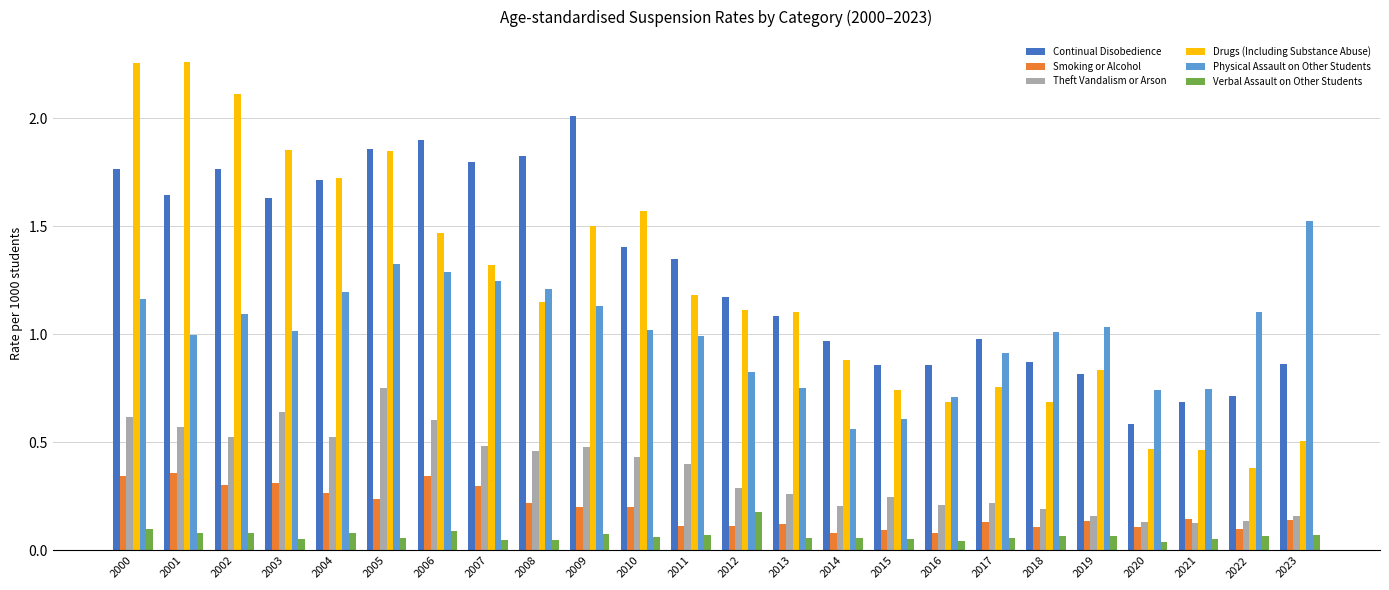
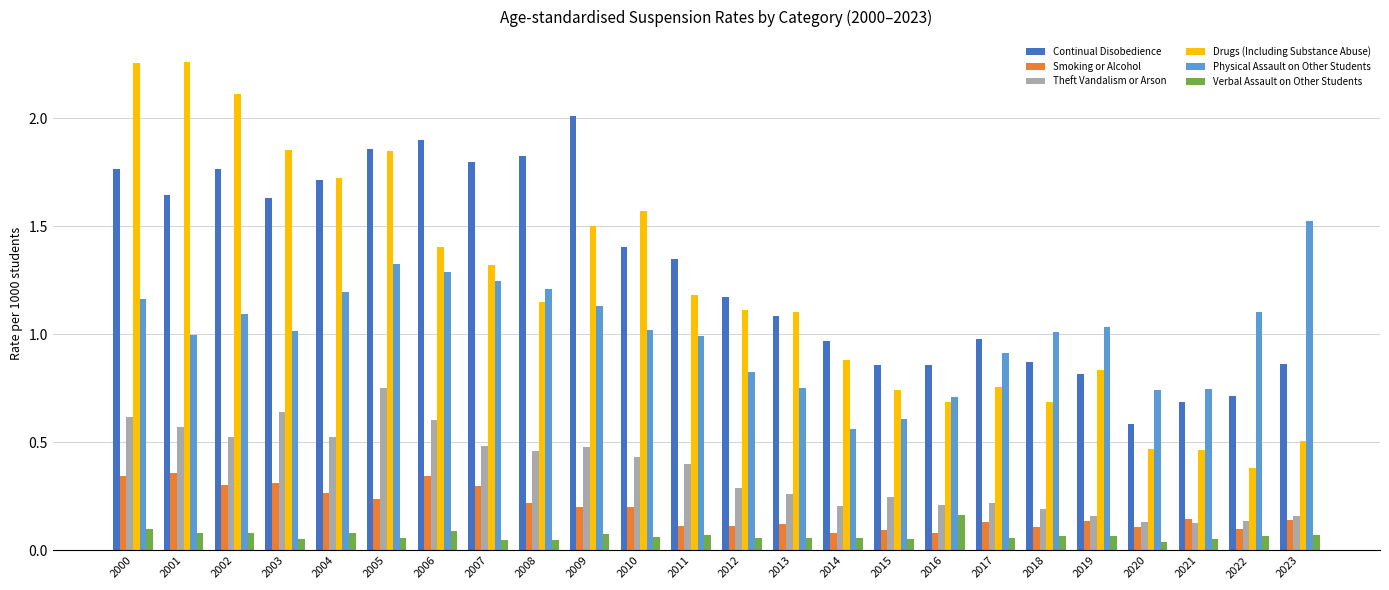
  {
    "Smoking or Alcohol": {
      "2000": 0.35,
      "2001": 0.36,
      "2002": 0.30,
      "2003": 0.31,
      "2004": 0.27,
      "2005": 0.24,
      "2006": 0.35,
      "2007": 0.30,
      "2008": 0.22,
      "2009": 0.20,
      "2010": 0.20,
      "2011": 0.11,
      "2012": 0.11,
      "2013": 0.12,
      "2014": 0.08,
      "2015": 0.10,
      "2016": 0.08,
      "2017": 0.13,
      "2018": 0.11,
      "2019": 0.14,
      "2020": 0.11,
      "2021": 0.15,
      "2022": 0.10,
      "2023": 0.14
    },
    "Theft Vandalism or Arson": {
      "2000": 0.62,
      "2001": 0.57,
      "2002": 0.53,
      "2003": 0.64,
      "2004": 0.53,
      "2005": 0.75,
      "2006": 0.61,
      "2007": 0.49,
      "2008": 0.46,
      "2009": 0.48,
      "2010": 0.43,
      "2011": 0.40,
      "2012": 0.29,
      "2013": 0.26,
      "2014": 0.21,
      "2015": 0.25,
      "2016": 0.21,
      "2017": 0.22,
      "2018": 0.19,
      "2019": 0.16,
      "2020": 0.13,
      "2021": 0.13,
      "2022": 0.14,
      "2023": 0.16
    },
    "Drugs (Including Substance Abuse)": {
      "2000": 2.26,
      "2001": 2.26,
      "2002": 2.11,
      "2003": 1.86,
      "2004": 1.72,
      "2005": 1.85,
-     "2006": 1.47,
+     "2006": 1.40,
      "2007": 1.32,
      "2008": 1.15,
      "2009": 1.50,
      "2010": 1.57,
      "2011": 1.18,
      "2012": 1.11,
      "2013": 1.10,
      "2014": 0.88,
      "2015": 0.74,
      "2016": 0.69,
      "2017": 0.76,
      "2018": 0.69,
      "2019": 0.84,
      "2020": 0.47,
      "2021": 0.47,
      "2022": 0.38,
      "2023": 0.51
    },
    "Verbal Assault on Other Students": {
      "2000": 0.10,
      "2001": 0.08,
      "2002": 0.08,
      "2003": 0.06,
      "2004": 0.08,
      "2005": 0.06,
      "2006": 0.09,
      "2007": 0.05,
      "2008": 0.05,
      "2009": 0.08,
      "2010": 0.06,
      "2011": 0.07,
-     "2012": 0.18,
+     "2012": 0.06,
      "2013": 0.06,
      "2014": 0.06,
      "2015": 0.05,
-     "2016": 0.04,
+     "2016": 0.16,
      "2017": 0.06,
      "2018": 0.07,
      "2019": 0.07,
      "2020": 0.04,
      "2021": 0.05,
      "2022": 0.07,
      "2023": 0.07
    }
  }
